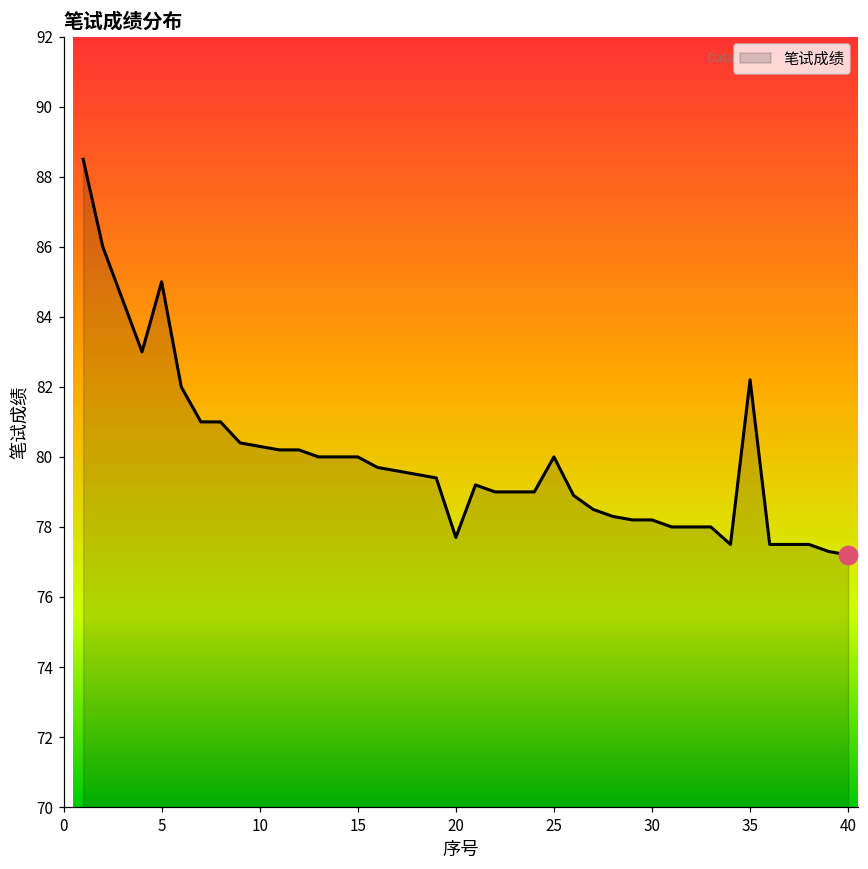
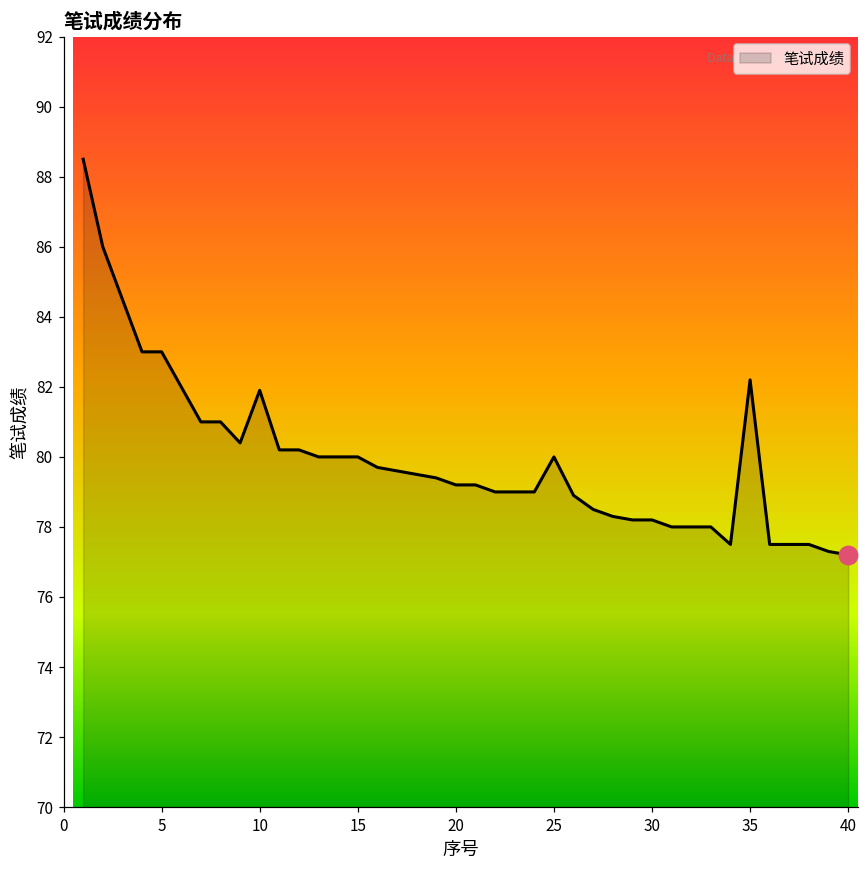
  {
    "笔试成绩": {
-     "5": 85,
-     "10": 80.3,
+     "5": 83,
+     "10": 81.9,
      "15": 80.0,
-     "20": 77.7,
+     "20": 79.2,
      "25": 80.0,
      "30": 78.2,
      "35": 82.2
    }
  }
